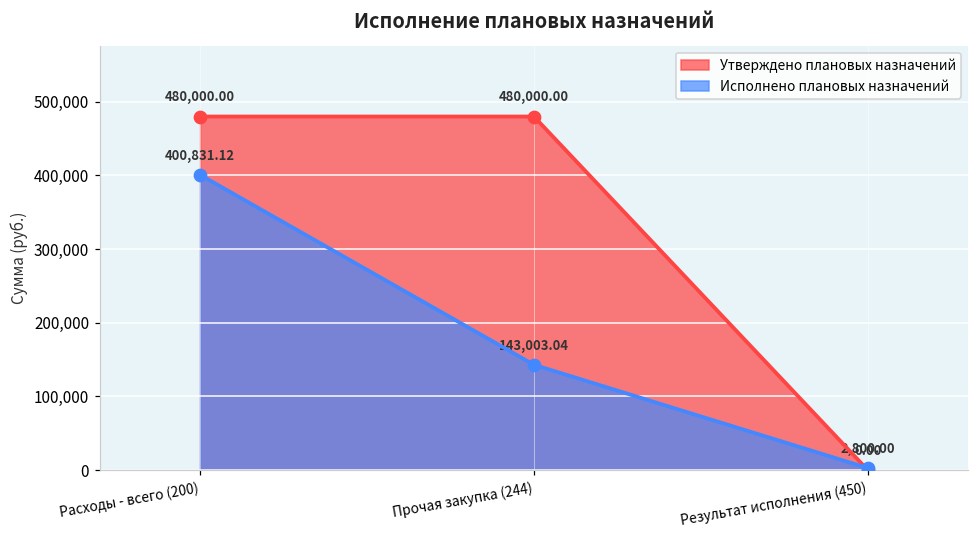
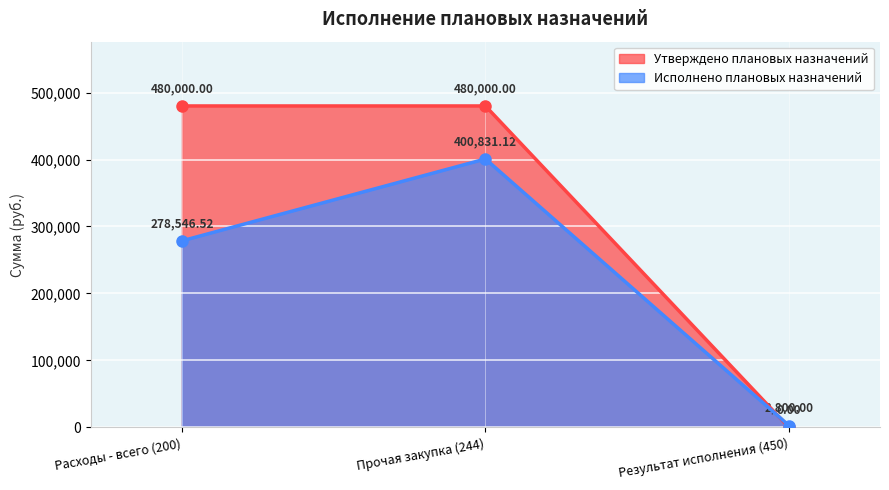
  {
    "Утверждено плановых назначений": {
      "Расходы - всего (200)": "480,000.00",
      "Прочая закупка (244)": "480,000.00"
    },
    "Исполнено плановых назначений": {
-     "Расходы - всего (200)": "400,831.12",
-     "Прочая закупка (244)": "143,003.04"
+     "Расходы - всего (200)": "278,546.52",
+     "Прочая закупка (244)": "400,831.12"
    }
  }
